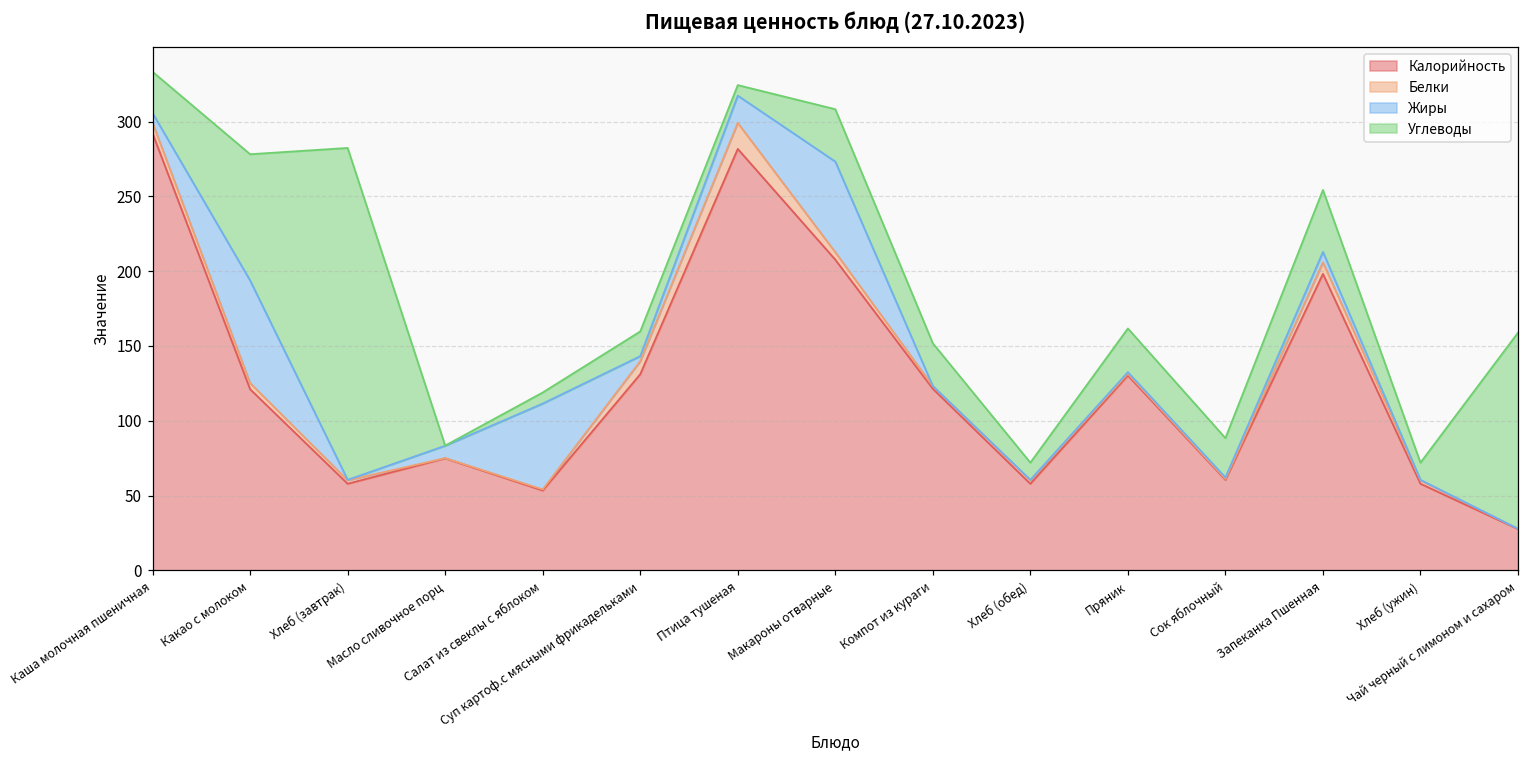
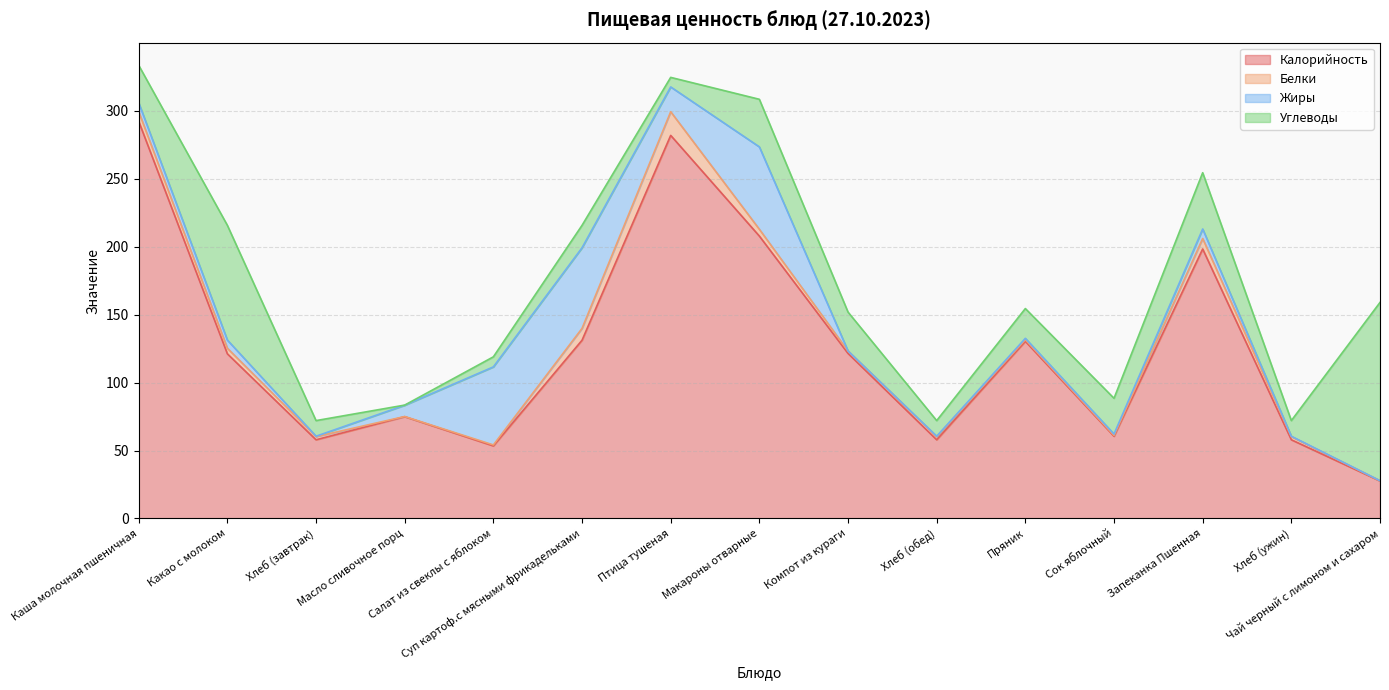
  {
    "Жиры": {
      "Каша молочная пшеничная": 7,
-     "Какао с молоком": 69,
+     "Какао с молоком": 6,
      "Салат из свеклы с яблоком": 57,
-     "Суп картоф.с мясными фрикадельками": 3,
+     "Суп картоф.с мясными фрикадельками": 59,
      "Птица тушеная": 18,
      "Макароны отварные": 61,
      "Запеканка Пшенная": 7
    },
    "Углеводы": {
      "Каша молочная пшеничная": 28,
      "Какао с молоком": 84,
-     "Хлеб (завтрак)": 222,
+     "Хлеб (завтрак)": 12,
      "Салат из свеклы с яблоком": 7,
      "Суп картоф.с мясными фрикадельками": 17,
      "Птица тушеная": 7,
      "Макароны отварные": 35,
      "Компот из кураги": 29,
      "Хлеб (обед)": 12,
-     "Пряник": 29,
+     "Пряник": 22,
      "Сок яблочный": 26,
      "Запеканка Пшенная": 41,
      "Хлеб (ужин)": 12,
      "Чай черный с лимоном и сахаром": 131
    }
  }
